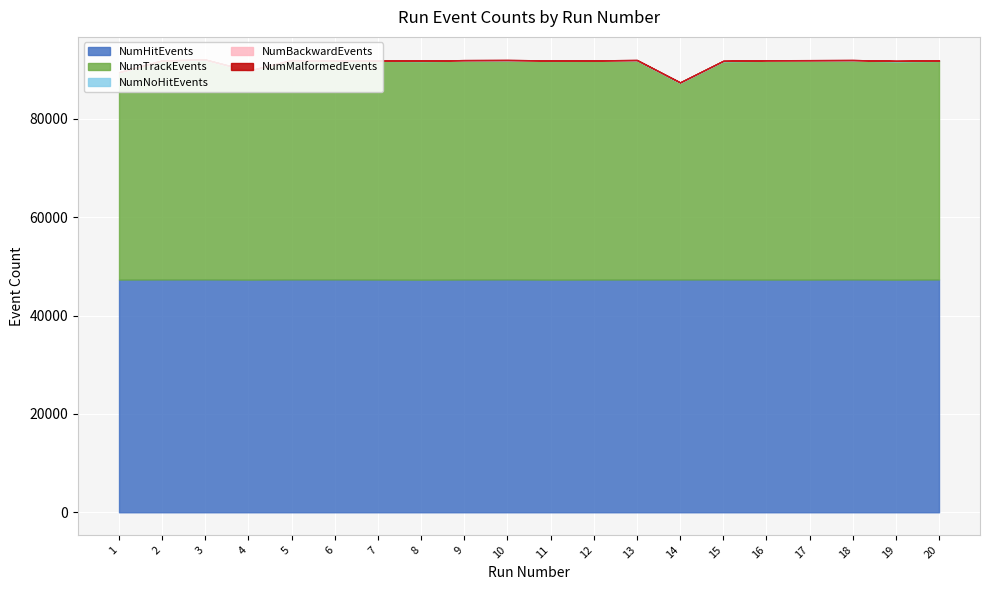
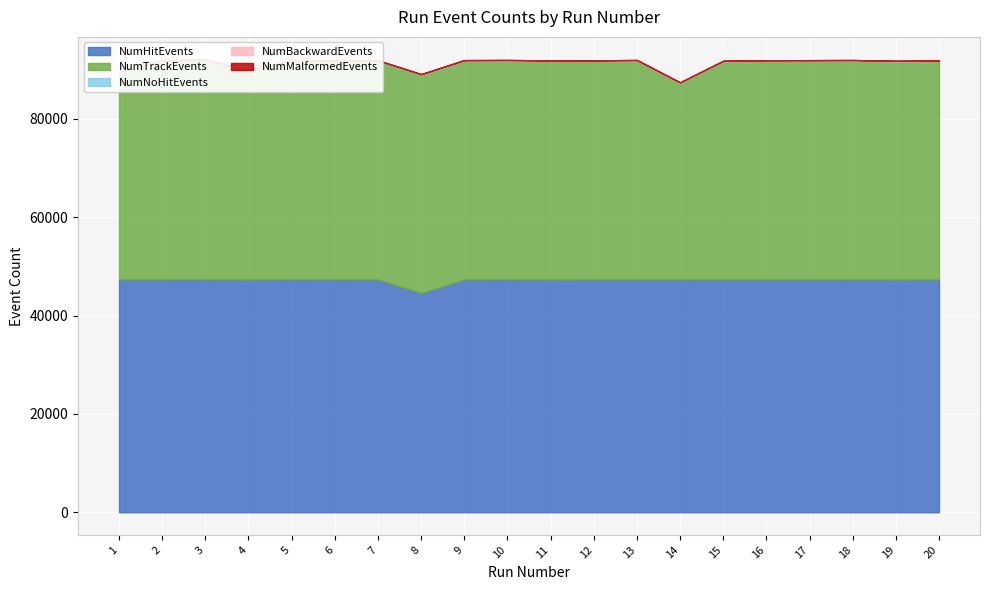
  {
    "NumHitEvents": {
      "1": 47000,
      "2": 47000,
      "3": 47000,
      "4": 47000,
      "5": 47000,
      "6": 47000,
      "7": 47000,
-     "8": 47000,
+     "8": 45000,
      "9": 47000,
      "10": 47000,
      "11": 47000,
      "12": 47000,
      "13": 47000,
      "14": 47000,
      "15": 47000,
      "16": 47000,
      "17": 47000,
      "18": 47000,
      "19": 47000,
      "20": 47000
    }
  }
